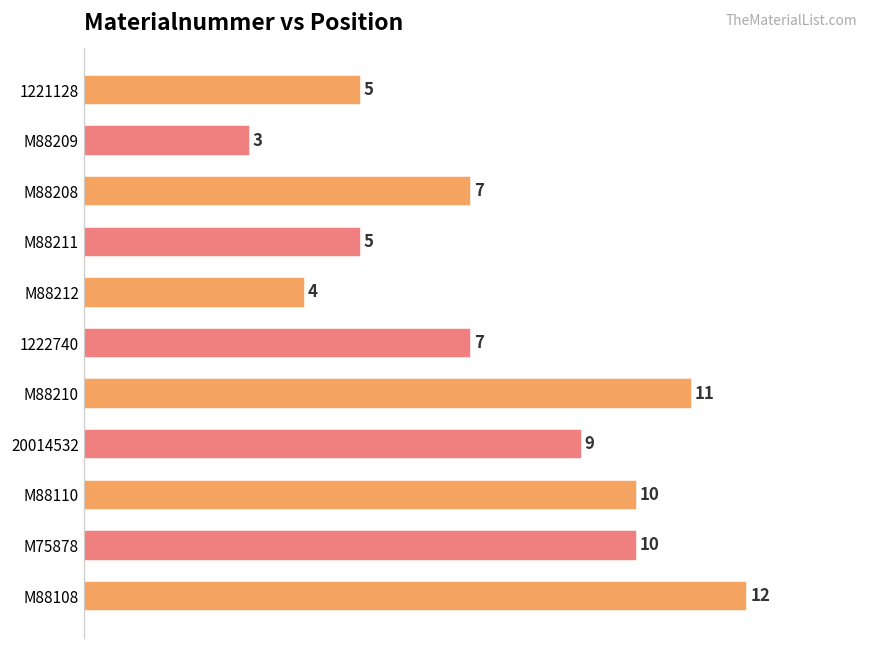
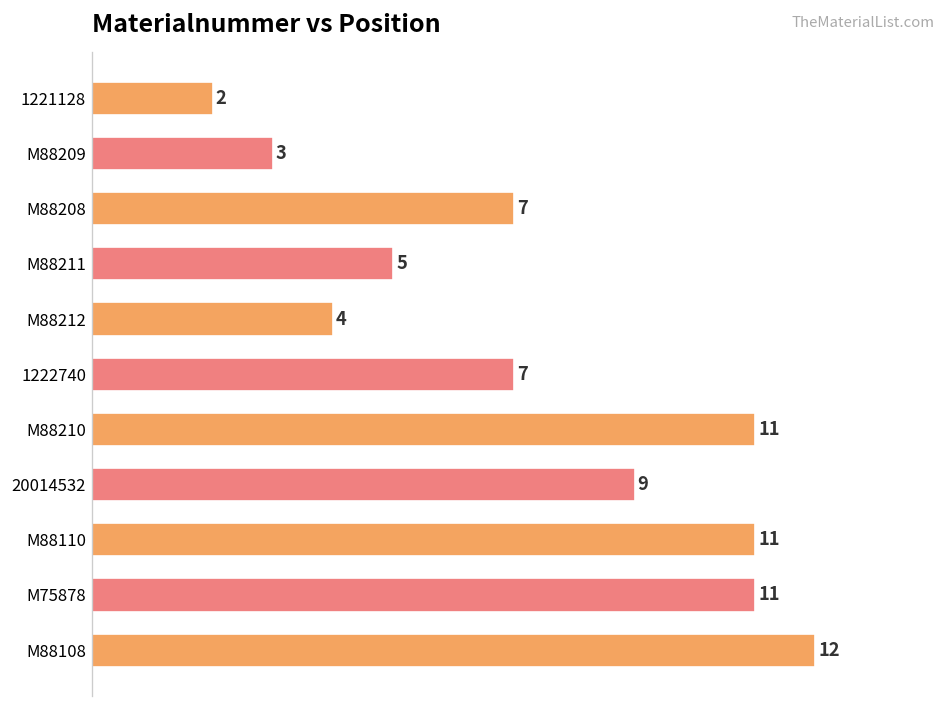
  {
-   "1221128": 5,
+   "1221128": 2,
    "M88209": 3,
    "M88208": 7,
    "M88211": 5,
    "M88212": 4,
    "1222740": 7,
    "M88210": 11,
    "20014532": 9,
-   "M88110": 10,
-   "M75878": 10,
+   "M88110": 11,
+   "M75878": 11,
    "M88108": 12
  }
